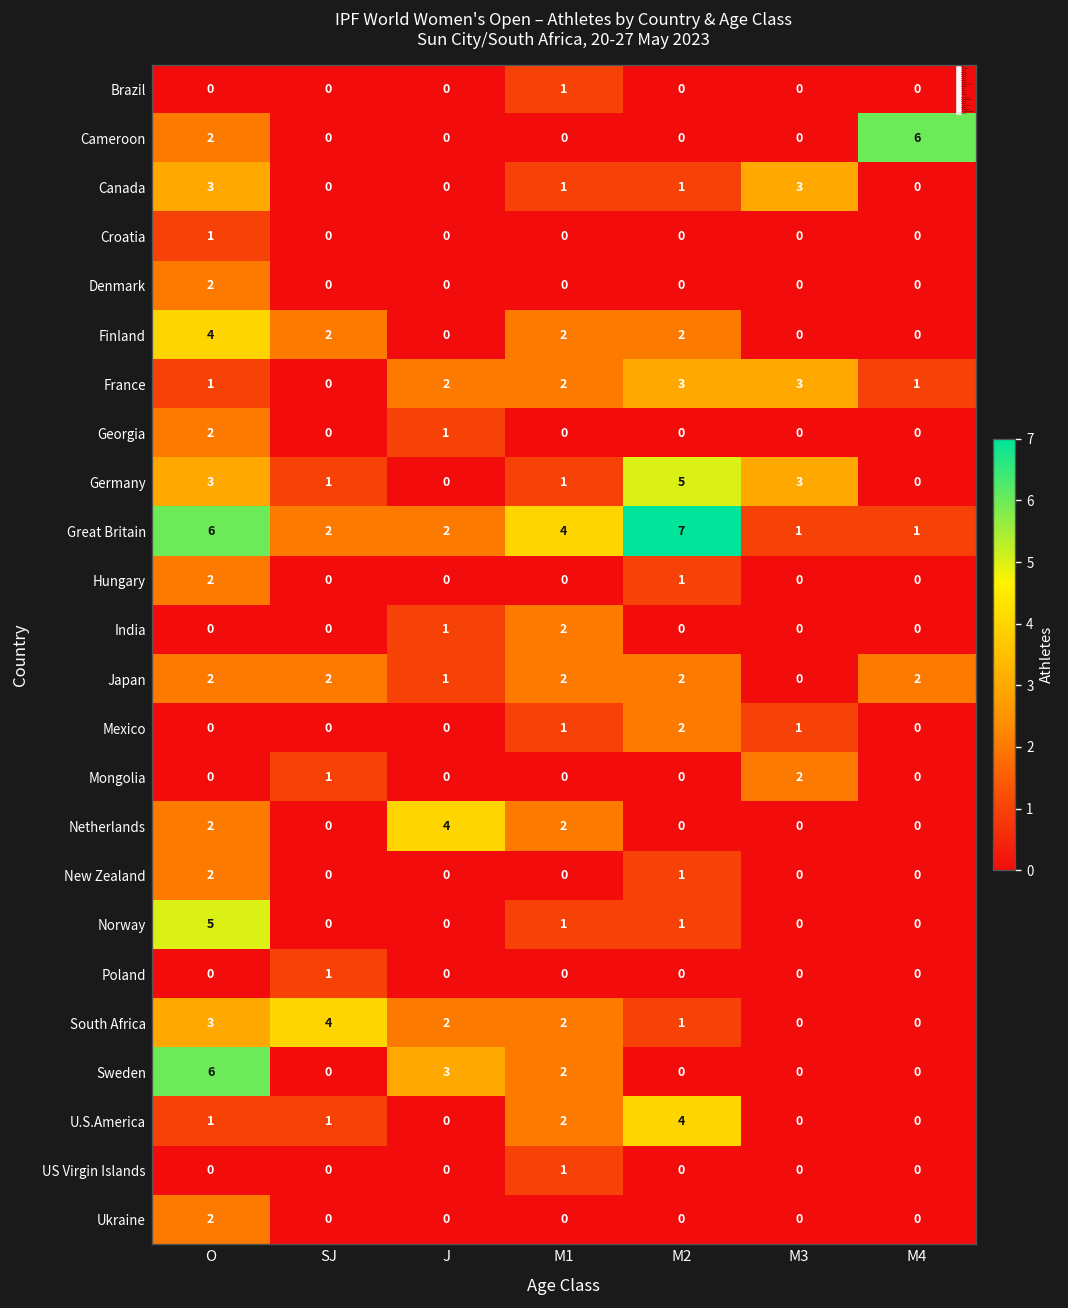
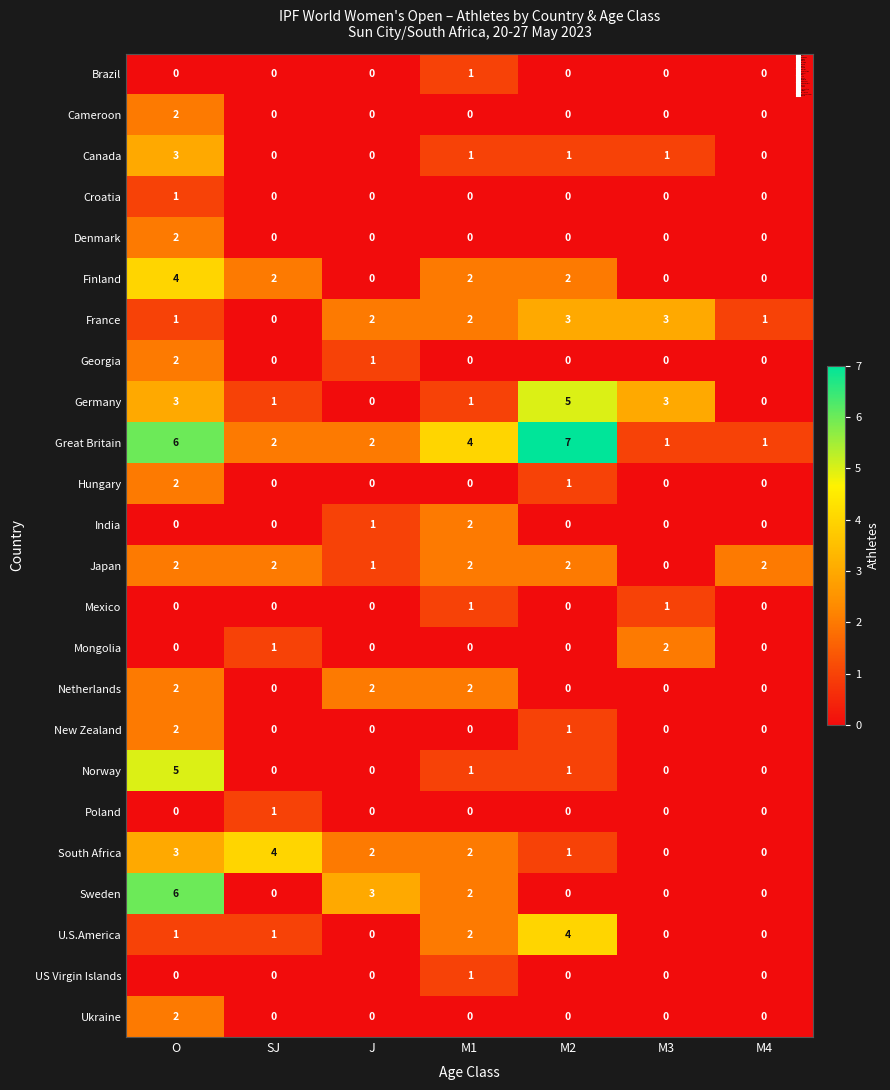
  {
    "Brazil": {
      "O": 0,
      "SJ": 0,
      "J": 0,
      "M1": 1,
      "M2": 0,
      "M3": 0,
      "M4": 0
    },
    "Cameroon": {
      "O": 2,
      "SJ": 0,
      "J": 0,
      "M1": 0,
      "M2": 0,
      "M3": 0,
-     "M4": 6
+     "M4": 0
    },
    "Canada": {
      "O": 3,
      "SJ": 0,
      "J": 0,
      "M1": 1,
      "M2": 1,
-     "M3": 3,
+     "M3": 1,
      "M4": 0
    },
    "Croatia": {
      "O": 1,
      "SJ": 0,
      "J": 0,
      "M1": 0,
      "M2": 0,
      "M3": 0,
      "M4": 0
    },
    "Denmark": {
      "O": 2,
      "SJ": 0,
      "J": 0,
      "M1": 0,
      "M2": 0,
      "M3": 0,
      "M4": 0
    },
    "Finland": {
      "O": 4,
      "SJ": 2,
      "J": 0,
      "M1": 2,
      "M2": 2,
      "M3": 0,
      "M4": 0
    },
    "France": {
      "O": 1,
      "SJ": 0,
      "J": 2,
      "M1": 2,
      "M2": 3,
      "M3": 3,
      "M4": 1
    },
    "Georgia": {
      "O": 2,
      "SJ": 0,
      "J": 1,
      "M1": 0,
      "M2": 0,
      "M3": 0,
      "M4": 0
    },
    "Germany": {
      "O": 3,
      "SJ": 1,
      "J": 0,
      "M1": 1,
      "M2": 5,
      "M3": 3,
      "M4": 0
    },
    "Great Britain": {
      "O": 6,
      "SJ": 2,
      "J": 2,
      "M1": 4,
      "M2": 7,
      "M3": 1,
      "M4": 1
    },
    "Hungary": {
      "O": 2,
      "SJ": 0,
      "J": 0,
      "M1": 0,
      "M2": 1,
      "M3": 0,
      "M4": 0
    },
    "India": {
      "O": 0,
      "SJ": 0,
      "J": 1,
      "M1": 2,
      "M2": 0,
      "M3": 0,
      "M4": 0
    },
    "Japan": {
      "O": 2,
      "SJ": 2,
      "J": 1,
      "M1": 2,
      "M2": 2,
      "M3": 0,
      "M4": 2
    },
    "Mexico": {
      "O": 0,
      "SJ": 0,
      "J": 0,
      "M1": 1,
-     "M2": 2,
+     "M2": 0,
      "M3": 1,
      "M4": 0
    },
    "Mongolia": {
      "O": 0,
      "SJ": 1,
      "J": 0,
      "M1": 0,
      "M2": 0,
      "M3": 2,
      "M4": 0
    },
    "Netherlands": {
      "O": 2,
      "SJ": 0,
-     "J": 4,
+     "J": 2,
      "M1": 2,
      "M2": 0,
      "M3": 0,
      "M4": 0
    },
    "New Zealand": {
      "O": 2,
      "SJ": 0,
      "J": 0,
      "M1": 0,
      "M2": 1,
      "M3": 0,
      "M4": 0
    },
    "Norway": {
      "O": 5,
      "SJ": 0,
      "J": 0,
      "M1": 1,
      "M2": 1,
      "M3": 0,
      "M4": 0
    },
    "Poland": {
      "O": 0,
      "SJ": 1,
      "J": 0,
      "M1": 0,
      "M2": 0,
      "M3": 0,
      "M4": 0
    },
    "South Africa": {
      "O": 3,
      "SJ": 4,
      "J": 2,
      "M1": 2,
      "M2": 1,
      "M3": 0,
      "M4": 0
    },
    "Sweden": {
      "O": 6,
      "SJ": 0,
      "J": 3,
      "M1": 2,
      "M2": 0,
      "M3": 0,
      "M4": 0
    },
    "U.S.America": {
      "O": 1,
      "SJ": 1,
      "J": 0,
      "M1": 2,
      "M2": 4,
      "M3": 0,
      "M4": 0
    },
    "US Virgin Islands": {
      "O": 0,
      "SJ": 0,
      "J": 0,
      "M1": 1,
      "M2": 0,
      "M3": 0,
      "M4": 0
    },
    "Ukraine": {
      "O": 2,
      "SJ": 0,
      "J": 0,
      "M1": 0,
      "M2": 0,
      "M3": 0,
      "M4": 0
    }
  }
